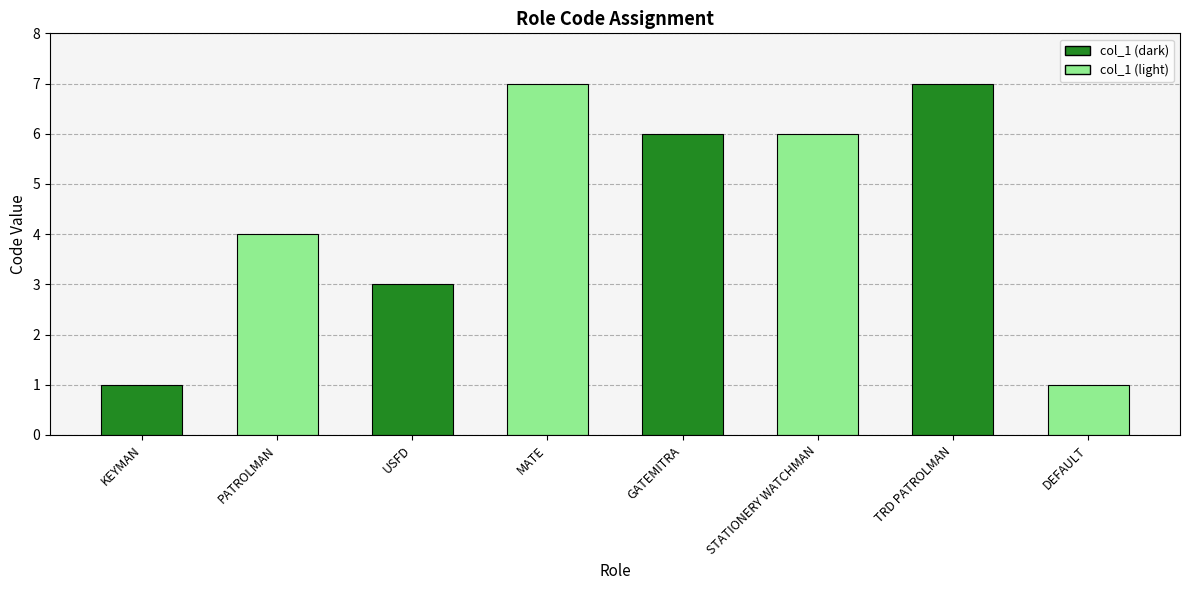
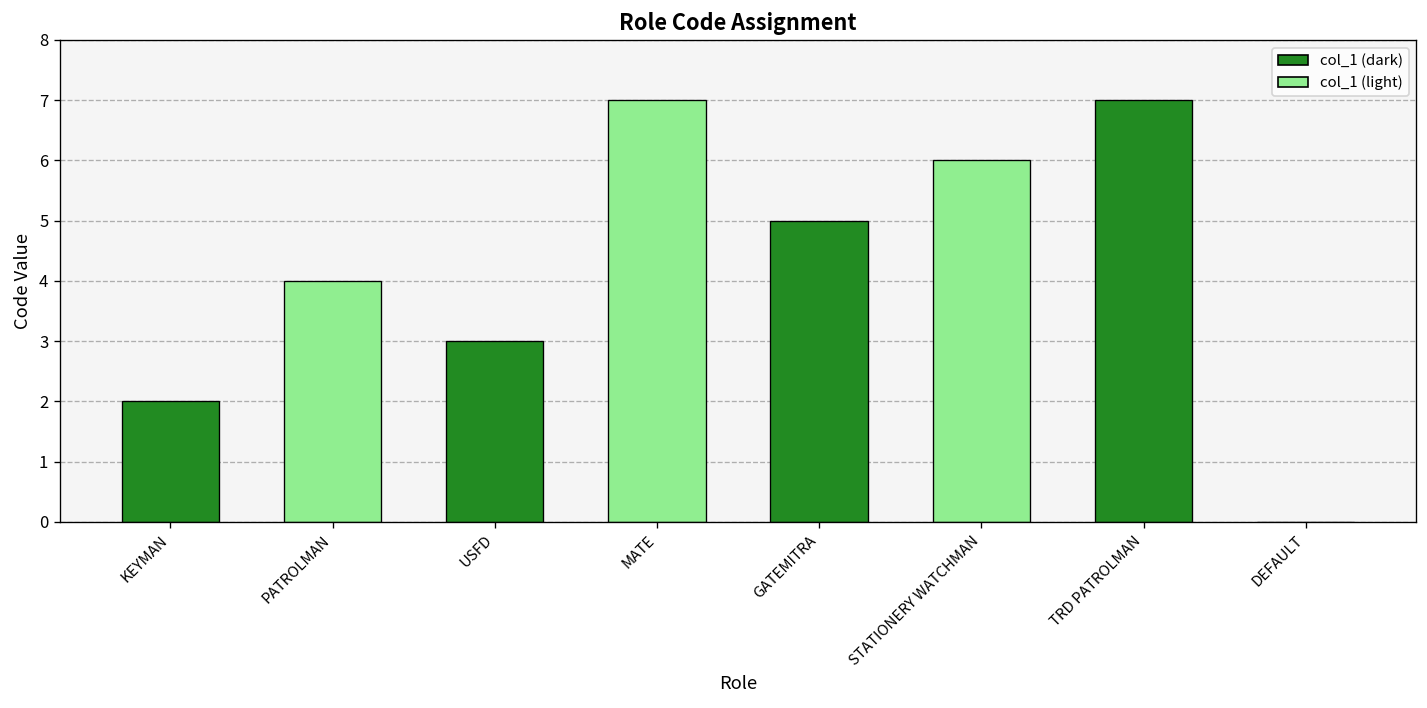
  {
-   "KEYMAN": 1,
+   "KEYMAN": 2,
    "PATROLMAN": 4,
    "USFD": 3,
    "MATE": 7,
-   "GATEMITRA": 6,
+   "GATEMITRA": 5,
    "STATIONERY WATCHMAN": 6,
    "TRD PATROLMAN": 7,
-   "DEFAULT": 1
+   "DEFAULT": 0
  }
